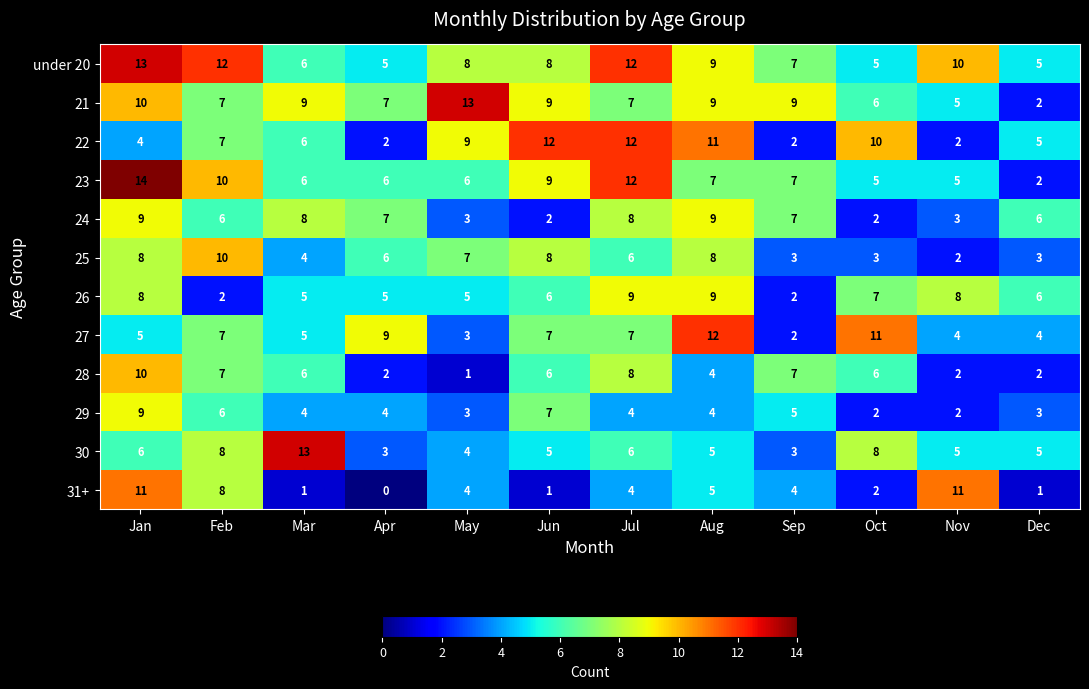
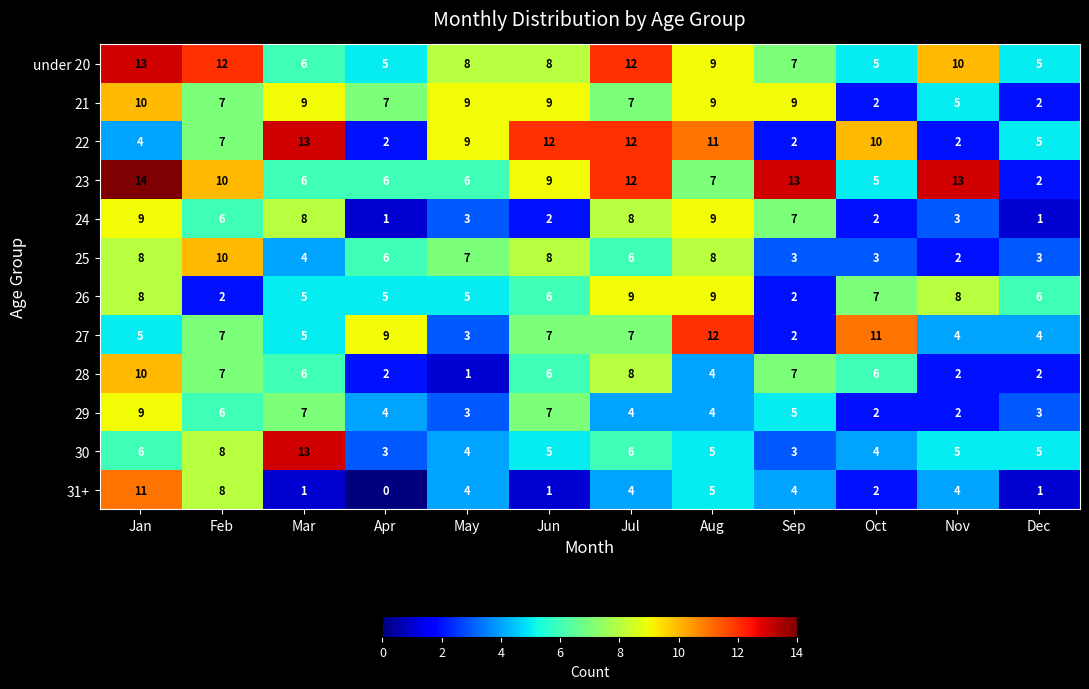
  {
    "under 20": {
      "Jan": 13,
      "Feb": 12,
      "Mar": 6,
      "Apr": 5,
      "May": 8,
      "Jun": 8,
      "Jul": 12,
      "Aug": 9,
      "Sep": 7,
      "Oct": 5,
      "Nov": 10,
      "Dec": 5
    },
    "21": {
      "Jan": 10,
      "Feb": 7,
      "Mar": 9,
      "Apr": 7,
-     "May": 13,
+     "May": 9,
      "Jun": 9,
      "Jul": 7,
      "Aug": 9,
      "Sep": 9,
-     "Oct": 6,
+     "Oct": 2,
      "Nov": 5,
      "Dec": 2
    },
    "22": {
      "Jan": 4,
      "Feb": 7,
-     "Mar": 6,
+     "Mar": 13,
      "Apr": 2,
      "May": 9,
      "Jun": 12,
      "Jul": 12,
      "Aug": 11,
      "Sep": 2,
      "Oct": 10,
      "Nov": 2,
      "Dec": 5
    },
    "23": {
      "Jan": 14,
      "Feb": 10,
      "Mar": 6,
      "Apr": 6,
      "May": 6,
      "Jun": 9,
      "Jul": 12,
      "Aug": 7,
-     "Sep": 7,
+     "Sep": 13,
      "Oct": 5,
-     "Nov": 5,
+     "Nov": 13,
      "Dec": 2
    },
    "24": {
      "Jan": 9,
      "Feb": 6,
      "Mar": 8,
-     "Apr": 7,
+     "Apr": 1,
      "May": 3,
      "Jun": 2,
      "Jul": 8,
      "Aug": 9,
      "Sep": 7,
      "Oct": 2,
      "Nov": 3,
-     "Dec": 6
+     "Dec": 1
    },
    "25": {
      "Jan": 8,
      "Feb": 10,
      "Mar": 4,
      "Apr": 6,
      "May": 7,
      "Jun": 8,
      "Jul": 6,
      "Aug": 8,
      "Sep": 3,
      "Oct": 3,
      "Nov": 2,
      "Dec": 3
    },
    "26": {
      "Jan": 8,
      "Feb": 2,
      "Mar": 5,
      "Apr": 5,
      "May": 5,
      "Jun": 6,
      "Jul": 9,
      "Aug": 9,
      "Sep": 2,
      "Oct": 7,
      "Nov": 8,
      "Dec": 6
    },
    "27": {
      "Jan": 5,
      "Feb": 7,
      "Mar": 5,
      "Apr": 9,
      "May": 3,
      "Jun": 7,
      "Jul": 7,
      "Aug": 12,
      "Sep": 2,
      "Oct": 11,
      "Nov": 4,
      "Dec": 4
    },
    "28": {
      "Jan": 10,
      "Feb": 7,
      "Mar": 6,
      "Apr": 2,
      "May": 1,
      "Jun": 6,
      "Jul": 8,
      "Aug": 4,
      "Sep": 7,
      "Oct": 6,
      "Nov": 2,
      "Dec": 2
    },
    "29": {
      "Jan": 9,
      "Feb": 6,
-     "Mar": 4,
+     "Mar": 7,
      "Apr": 4,
      "May": 3,
      "Jun": 7,
      "Jul": 4,
      "Aug": 4,
      "Sep": 5,
      "Oct": 2,
      "Nov": 2,
      "Dec": 3
    },
    "30": {
      "Jan": 6,
      "Feb": 8,
      "Mar": 13,
      "Apr": 3,
      "May": 4,
      "Jun": 5,
      "Jul": 6,
      "Aug": 5,
      "Sep": 3,
-     "Oct": 8,
+     "Oct": 4,
      "Nov": 5,
      "Dec": 5
    },
    "31+": {
      "Jan": 11,
      "Feb": 8,
      "Mar": 1,
      "Apr": 0,
      "May": 4,
      "Jun": 1,
      "Jul": 4,
      "Aug": 5,
      "Sep": 4,
      "Oct": 2,
-     "Nov": 11,
+     "Nov": 4,
      "Dec": 1
    }
  }
